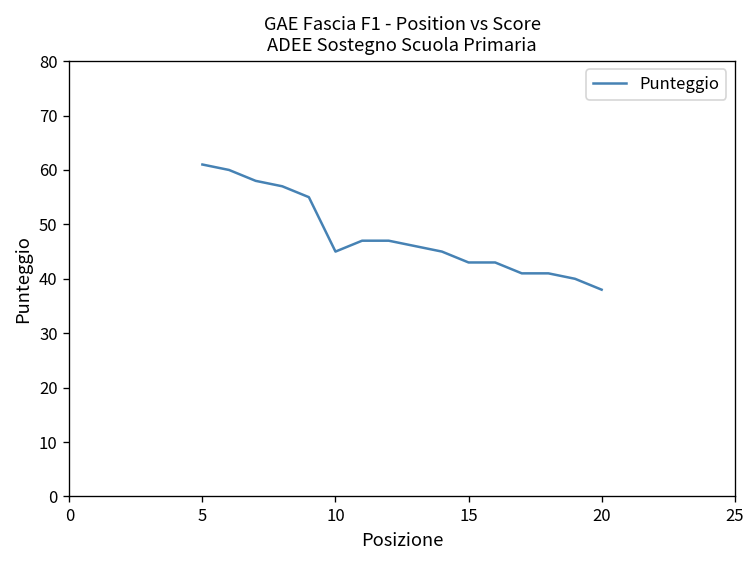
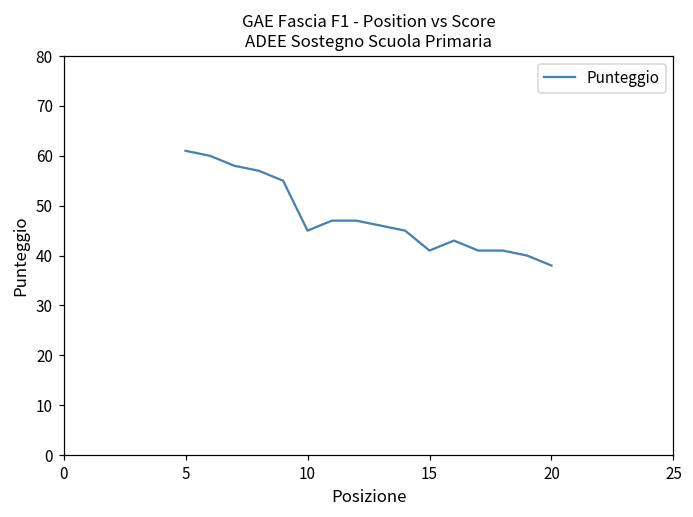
  {
    "5": 61,
    "10": 45,
-   "15": 43,
+   "15": 41,
    "20": 38
  }
